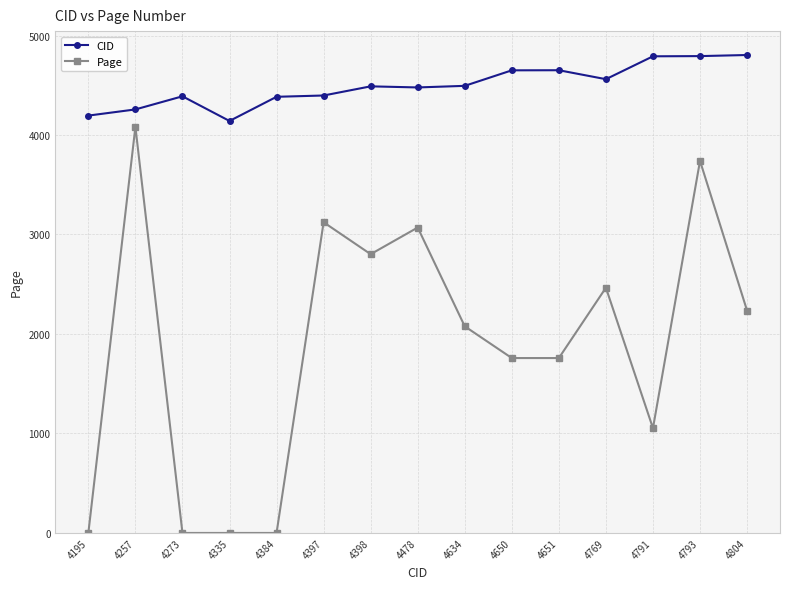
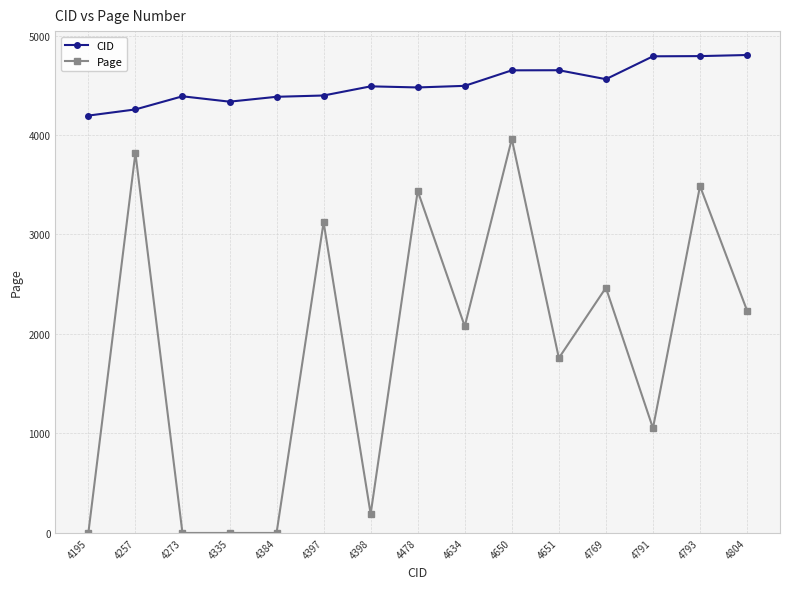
  {
    "CID": {
      "4195": 4200,
      "4257": 4300,
      "4273": 4400,
-     "4335": 4100,
+     "4335": 4300,
      "4384": 4400,
      "4397": 4400,
      "4398": 4500,
      "4478": 4500,
      "4634": 4500,
      "4650": 4700,
      "4651": 4700,
      "4769": 4600,
      "4791": 4800,
      "4793": 4800,
      "4804": 4800
    },
    "Page": {
      "4195": 0,
-     "4257": 4100,
+     "4257": 3800,
      "4273": 0,
      "4335": 0,
      "4384": 0,
      "4397": 3100,
-     "4398": 2800,
-     "4478": 3100,
+     "4398": 200,
+     "4478": 3400,
      "4634": 2100,
-     "4650": 1800,
+     "4650": 4000,
      "4651": 1800,
      "4769": 2500,
      "4791": 1100,
-     "4793": 3700,
+     "4793": 3500,
      "4804": 2200
    }
  }
